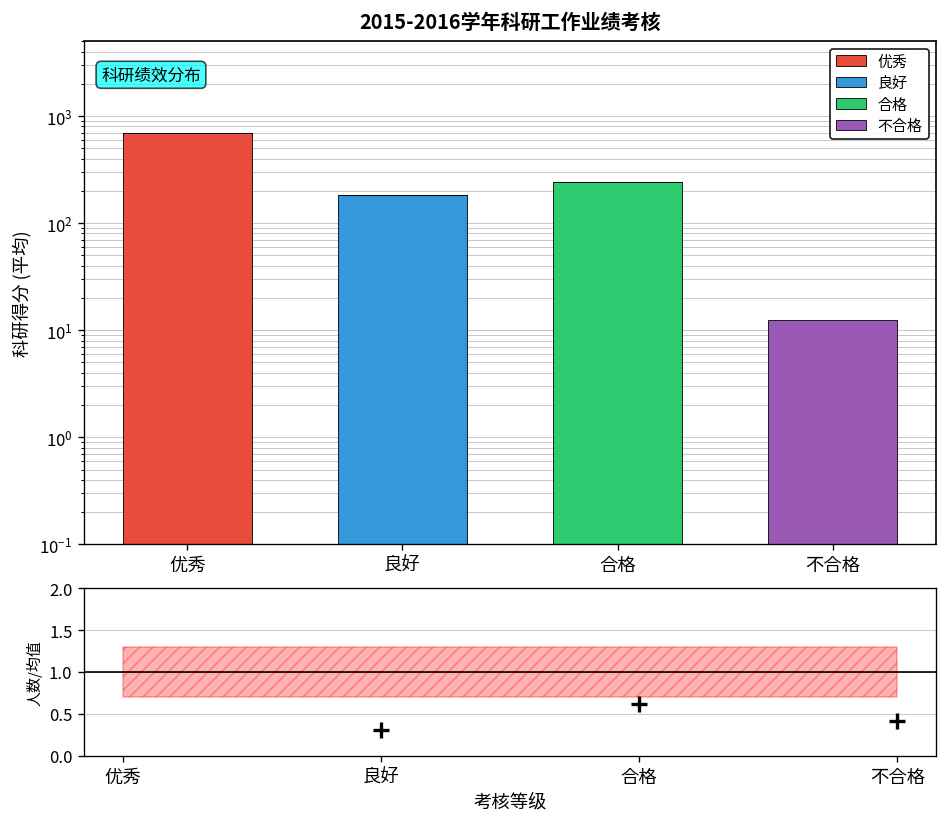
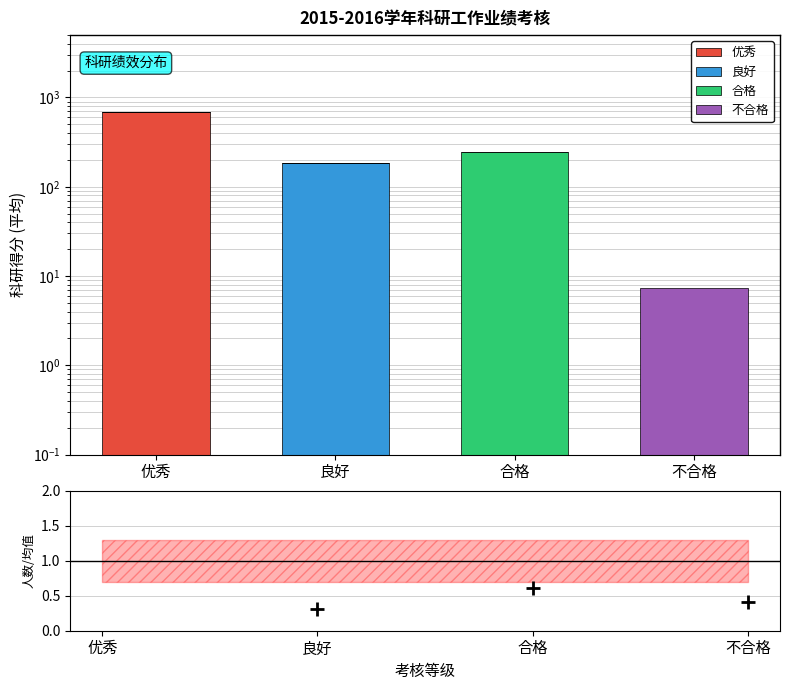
  {
    "2015-2016学年科研工作业绩考核": {
      "优秀": {
        "优秀": 700
      },
      "不合格": {
-       "不合格": 13
+       "不合格": 7
      }
    }
  }
